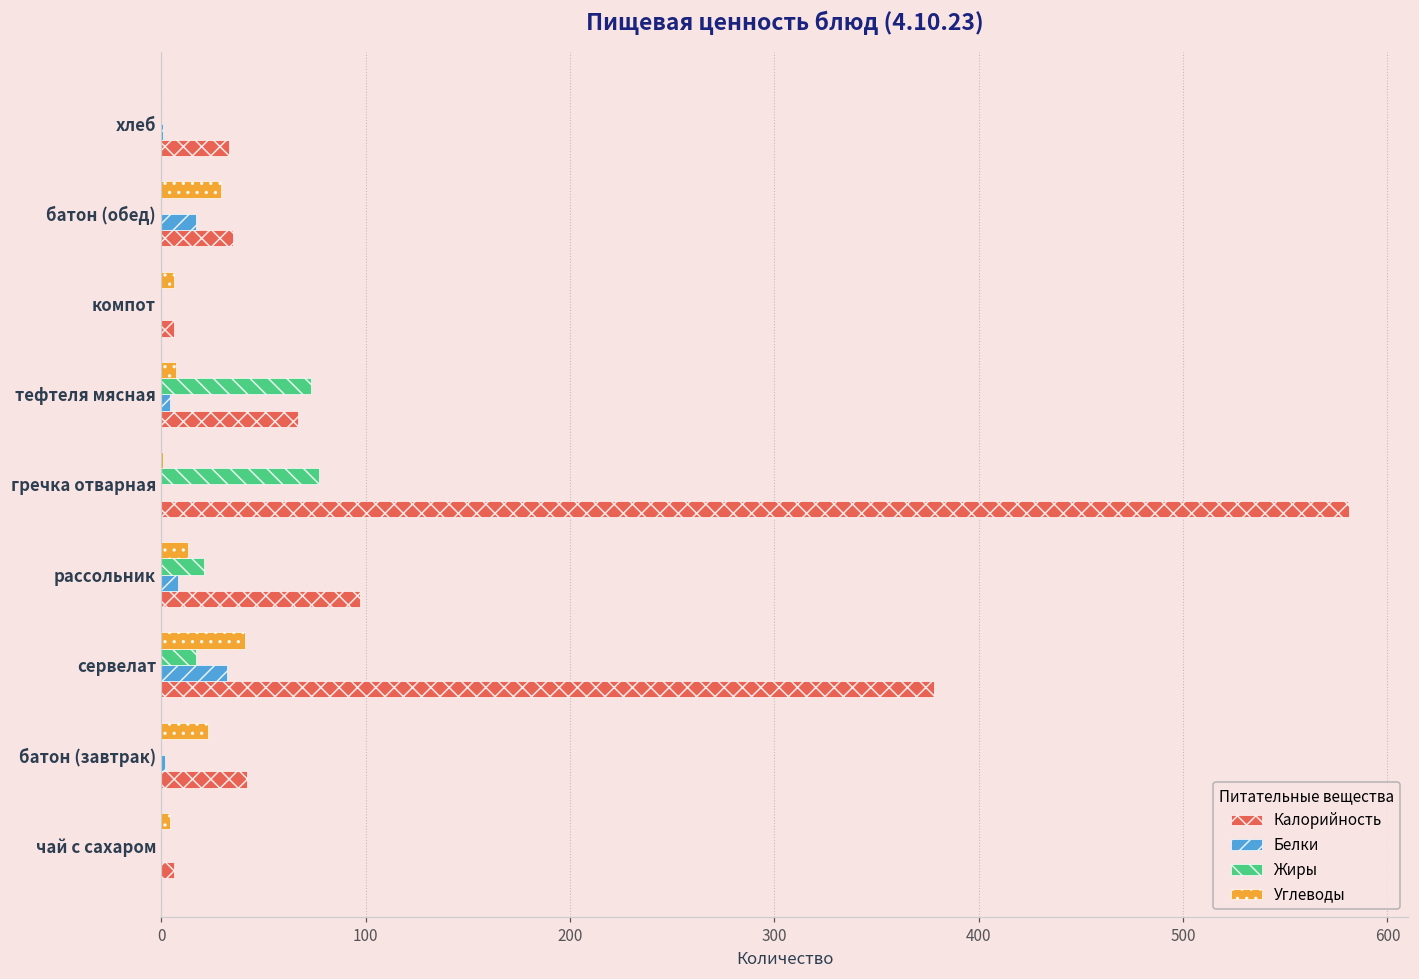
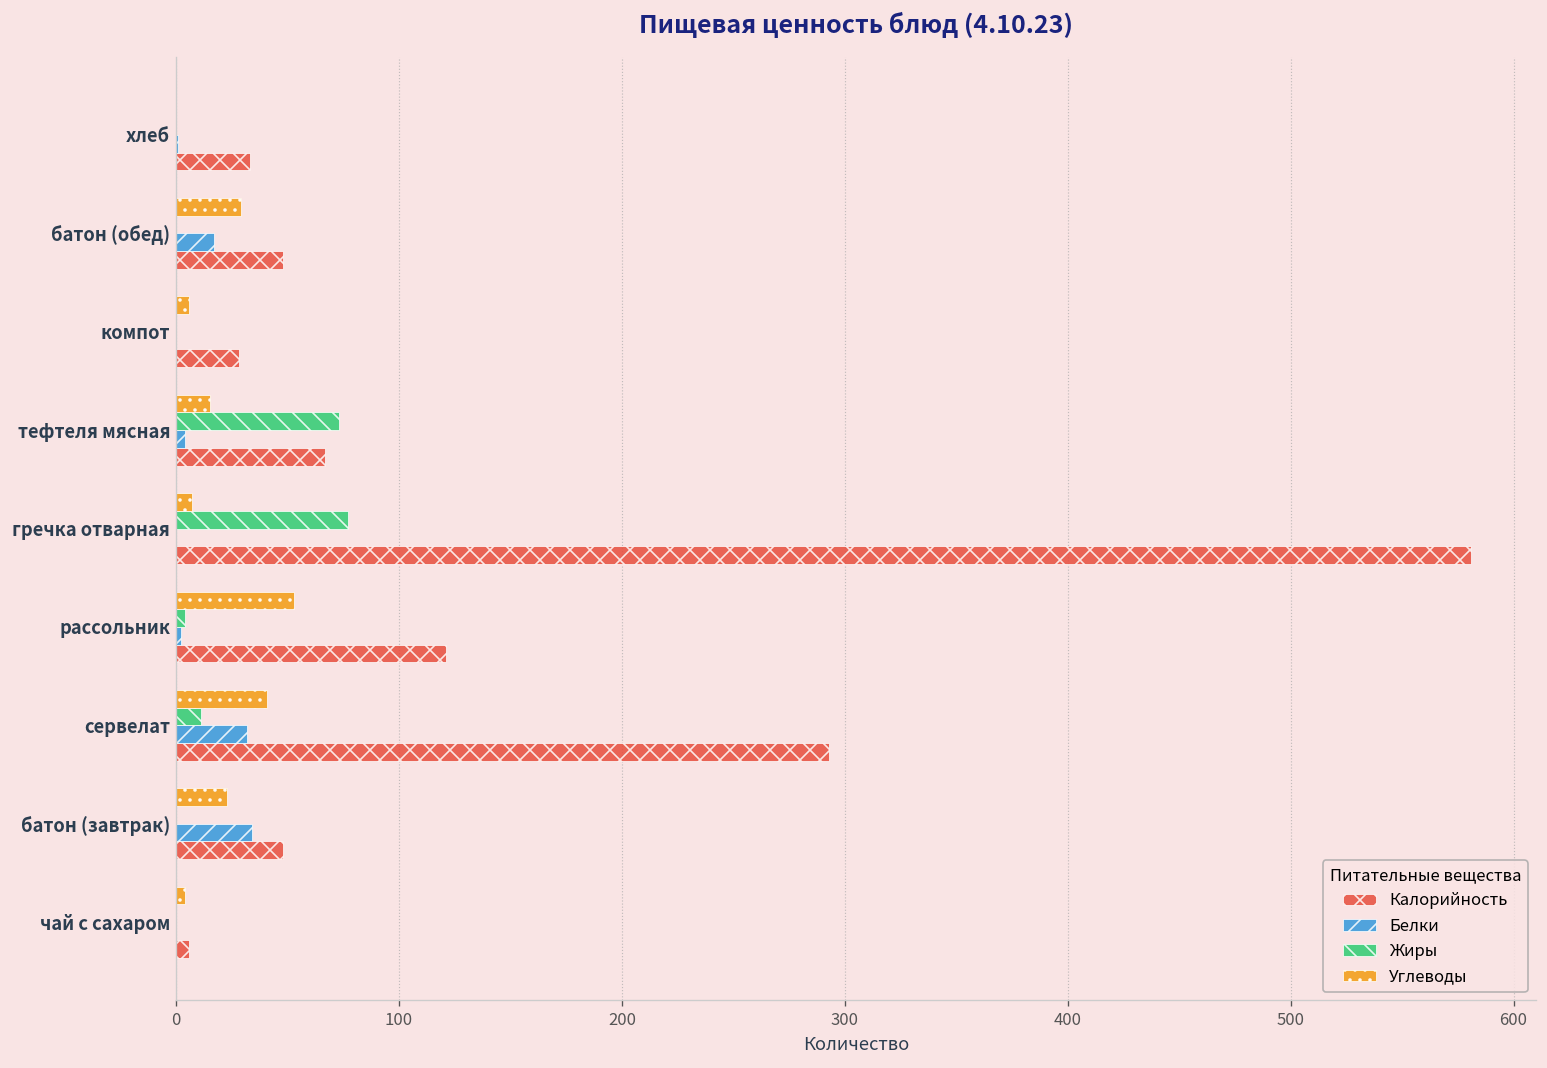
  {
    "Калорийность": {
      "хлеб": 33,
-     "батон (обед)": 35,
-     "компот": 6,
+     "батон (обед)": 48,
+     "компот": 28,
      "тефтеля мясная": 67,
      "гречка отварная": 581,
-     "рассольник": 97,
-     "сервелат": 378,
-     "батон (завтрак)": 42,
+     "рассольник": 121,
+     "сервелат": 293,
+     "батон (завтрак)": 48,
      "чай с сахаром": 6
    },
    "Белки": {
      "батон (обед)": 17,
      "компот": 0,
      "тефтеля мясная": 4,
      "гречка отварная": 0,
-     "рассольник": 8,
+     "рассольник": 2,
      "сервелат": 32,
-     "батон (завтрак)": 2,
+     "батон (завтрак)": 34,
      "чай с сахаром": 0
    },
    "Жиры": {
      "хлеб": 0,
      "батон (обед)": 0,
      "компот": 0,
      "тефтеля мясная": 73,
      "гречка отварная": 77,
-     "рассольник": 21,
-     "сервелат": 17,
+     "рассольник": 4,
+     "сервелат": 11,
      "батон (завтрак)": 0,
      "чай с сахаром": 0
    },
    "Углеводы": {
      "хлеб": 0,
      "батон (обед)": 29,
      "компот": 6,
-     "тефтеля мясная": 7,
-     "гречка отварная": 1,
-     "рассольник": 13,
+     "тефтеля мясная": 15,
+     "гречка отварная": 7,
+     "рассольник": 53,
      "сервелат": 41,
      "батон (завтрак)": 23,
      "чай с сахаром": 4
    }
  }
